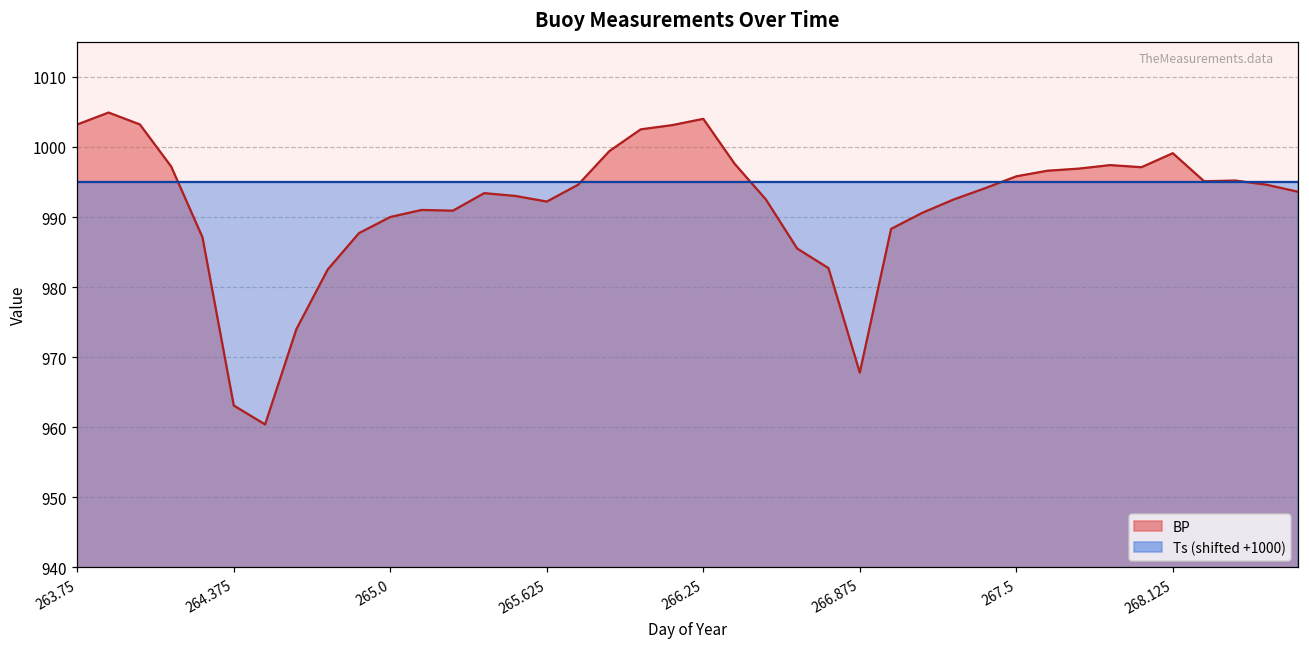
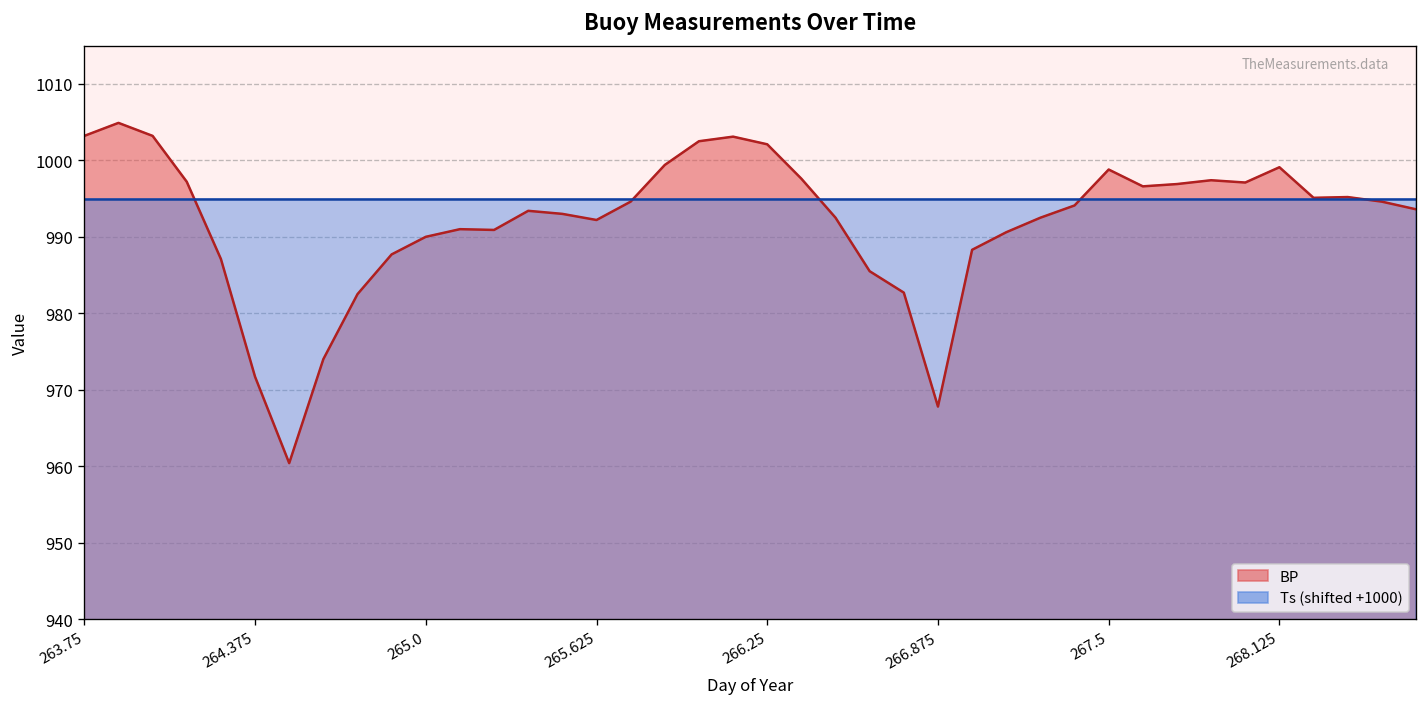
  {
    "BP": {
      "263.75": 1003,
-     "264.375": 963,
+     "264.375": 972,
      "265.0": 990,
      "265.625": 992,
-     "266.25": 1004,
+     "266.25": 1002,
      "266.875": 968,
-     "267.5": 996,
+     "267.5": 999,
      "268.125": 999
    }
  }
